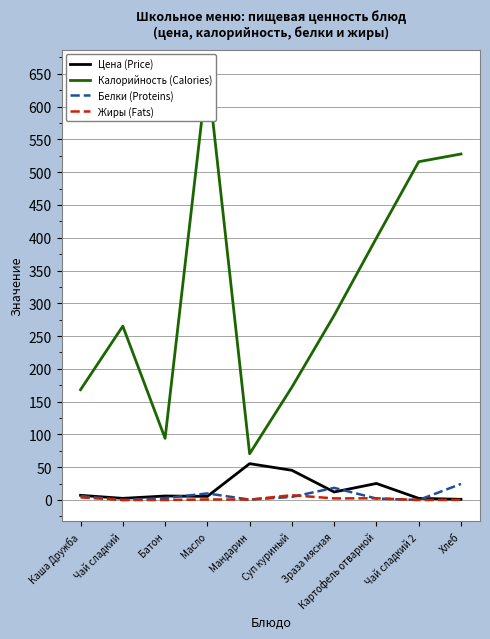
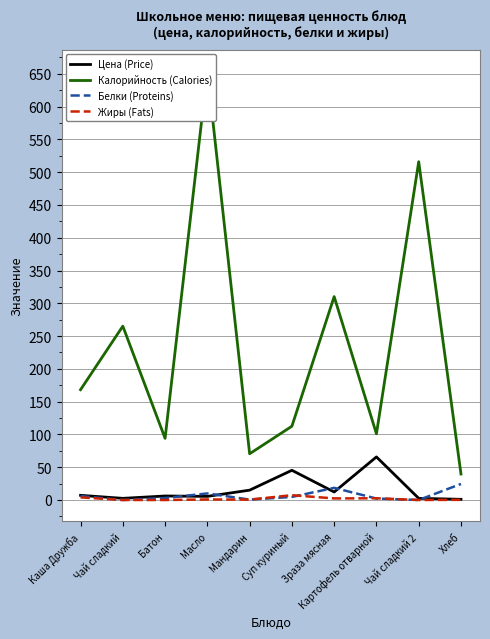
  {
    "Цена (Price)": {
      "Масло": 10,
-     "Мандарин": 60,
+     "Мандарин": 20,
      "Суп куриный": 50,
      "Зраза мясная": 10,
-     "Картофель отварной": 30
+     "Картофель отварной": 70
    },
    "Калорийность (Calories)": {
      "Каша Дружба": 170,
      "Чай сладкий": 270,
      "Батон": 90,
      "Мандарин": 70,
-     "Суп куриный": 170,
-     "Зраза мясная": 280,
-     "Картофель отварной": 400,
+     "Суп куриный": 110,
+     "Зраза мясная": 310,
+     "Картофель отварной": 100,
      "Чай сладкий 2": 520,
-     "Хлеб": 530
+     "Хлеб": 40
    },
    "Белки (Proteins)": {
      "Масло": 10,
      "Зраза мясная": 20,
      "Хлеб": 20
    },
    "Жиры (Fats)": {
      "Масло": 0,
      "Зраза мясная": 0
    }
  }
